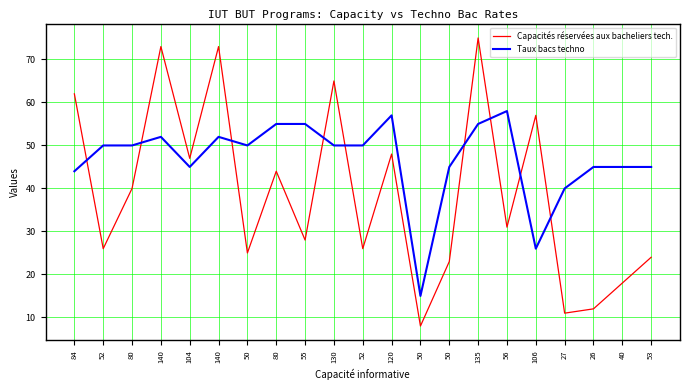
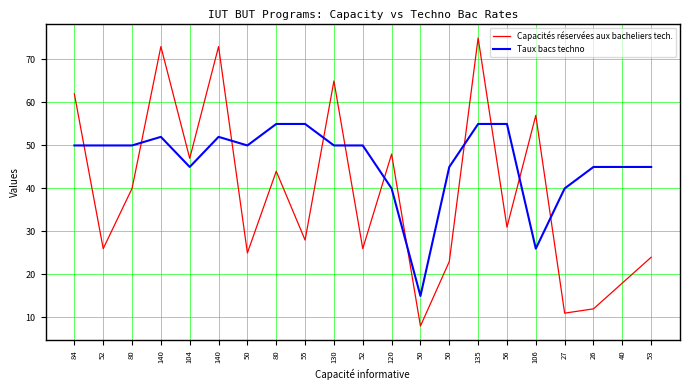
  {
    "Capacités réservées aux bacheliers tech.": {
      "84": 62,
      "104": 47,
      "55": 28,
      "130": 65,
      "120": 48,
      "135": 75,
      "56": 31,
      "106": 57,
      "27": 11,
      "26": 12,
      "40": 18,
      "53": 24
    },
    "Taux bacs techno": {
-     "84": 44,
+     "84": 50,
      "104": 45,
      "55": 55,
      "130": 50,
-     "120": 57,
+     "120": 40,
      "135": 55,
-     "56": 58,
+     "56": 55,
      "106": 26,
      "27": 40,
      "26": 45,
      "40": 45,
      "53": 45
    }
  }
